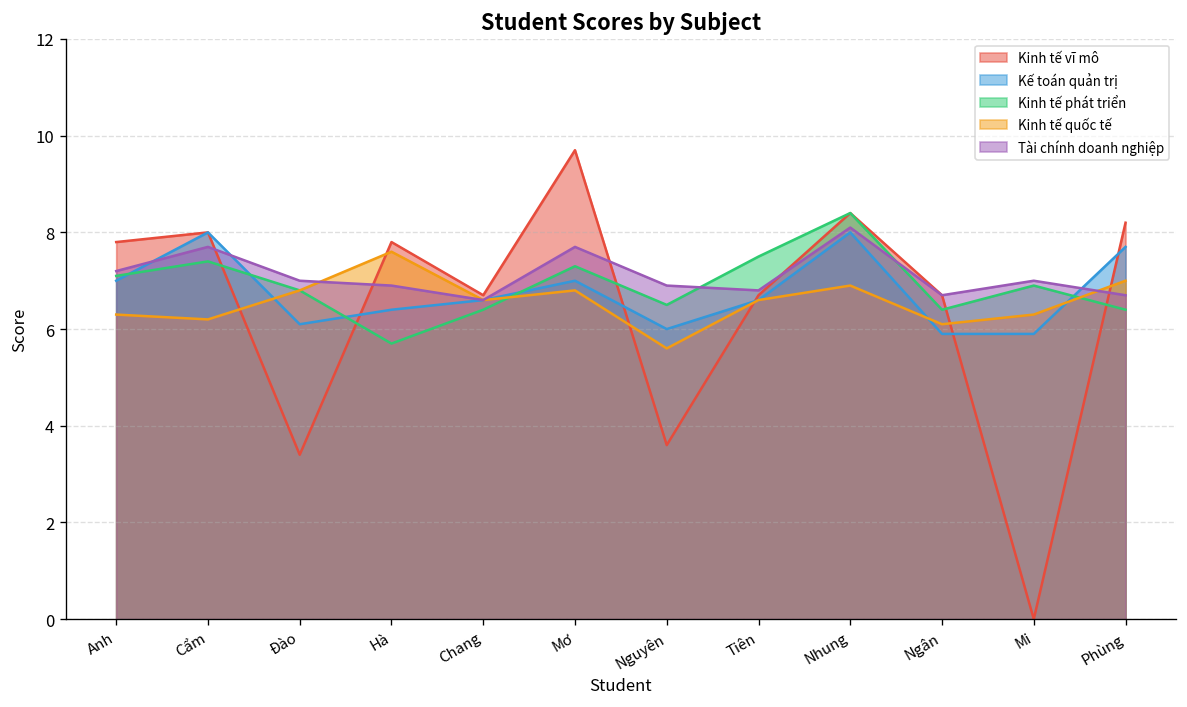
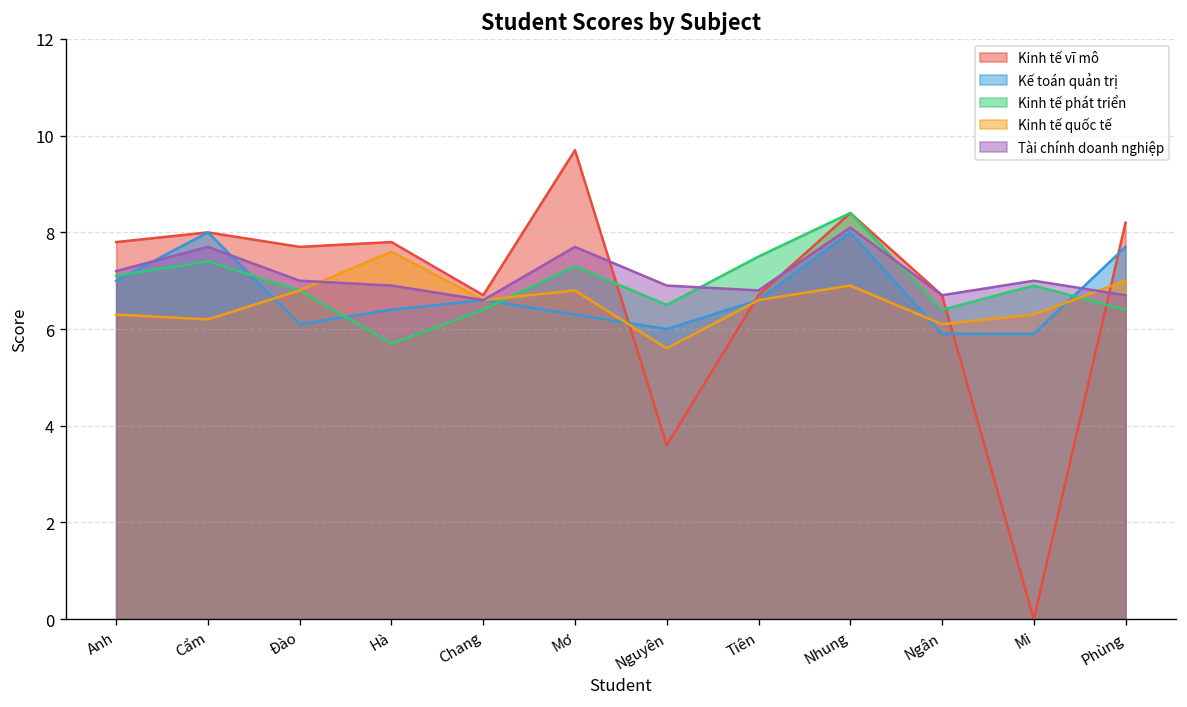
  {
    "Kinh tế vĩ mô": {
      "Anh": 7.8,
-     "Đào": 3.4,
+     "Đào": 7.7,
      "Hà": 7.8,
      "Chang": 6.7,
      "Mơ": 9.7,
      "Nguyên": 3.6,
      "Tiên": 6.7,
      "Mi": 0.0,
      "Phùng": 8.2
    },
    "Kế toán quản trị": {
      "Anh": 7.0,
      "Đào": 6.1,
      "Hà": 6.4,
-     "Mơ": 7.0,
+     "Mơ": 6.3,
      "Nguyên": 6.0,
      "Nhung": 8.0,
      "Ngân": 5.9,
      "Mi": 5.9,
      "Phùng": 7.7
    },
    "Kinh tế phát triển": {
      "Anh": 7.1,
      "Cẩm": 7.4,
      "Hà": 5.7,
      "Chang": 6.4,
      "Mơ": 7.3,
      "Nguyên": 6.5,
      "Tiên": 7.5,
      "Ngân": 6.4,
      "Mi": 6.9,
      "Phùng": 6.4
    },
    "Kinh tế quốc tế": {
      "Anh": 6.3,
      "Cẩm": 6.2,
      "Hà": 7.6,
      "Mơ": 6.8,
      "Nguyên": 5.6,
      "Nhung": 6.9,
      "Ngân": 6.1,
      "Mi": 6.3,
      "Phùng": 7.0
    },
    "Tài chính doanh nghiệp": {
      "Anh": 7.2,
      "Cẩm": 7.7,
      "Đào": 7.0,
      "Hà": 6.9,
      "Mơ": 7.7,
      "Nguyên": 6.9,
      "Tiên": 6.8,
      "Nhung": 8.1,
      "Mi": 7.0,
      "Phùng": 6.7
    }
  }
